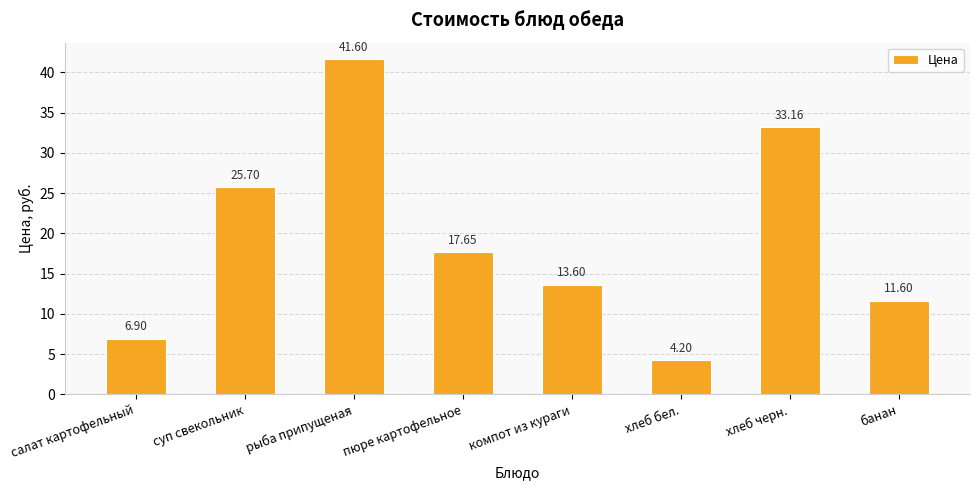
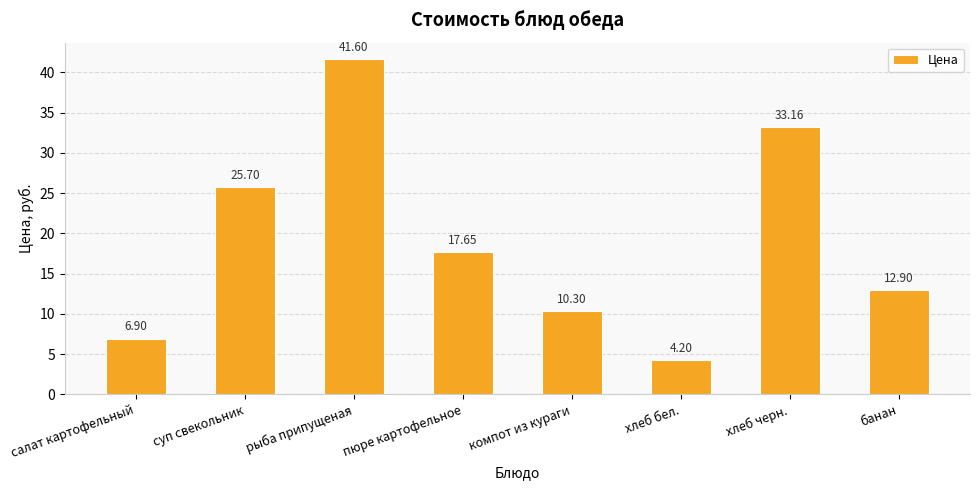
  {
    "салат картофельный": 6.90,
    "суп свекольник": 25.70,
    "рыба припущеная": 41.60,
    "пюре картофельное": 17.65,
-   "компот из кураги": 13.60,
+   "компот из кураги": 10.30,
    "хлеб бел.": 4.20,
    "хлеб черн.": 33.16,
-   "банан": 11.60
+   "банан": 12.90
  }
